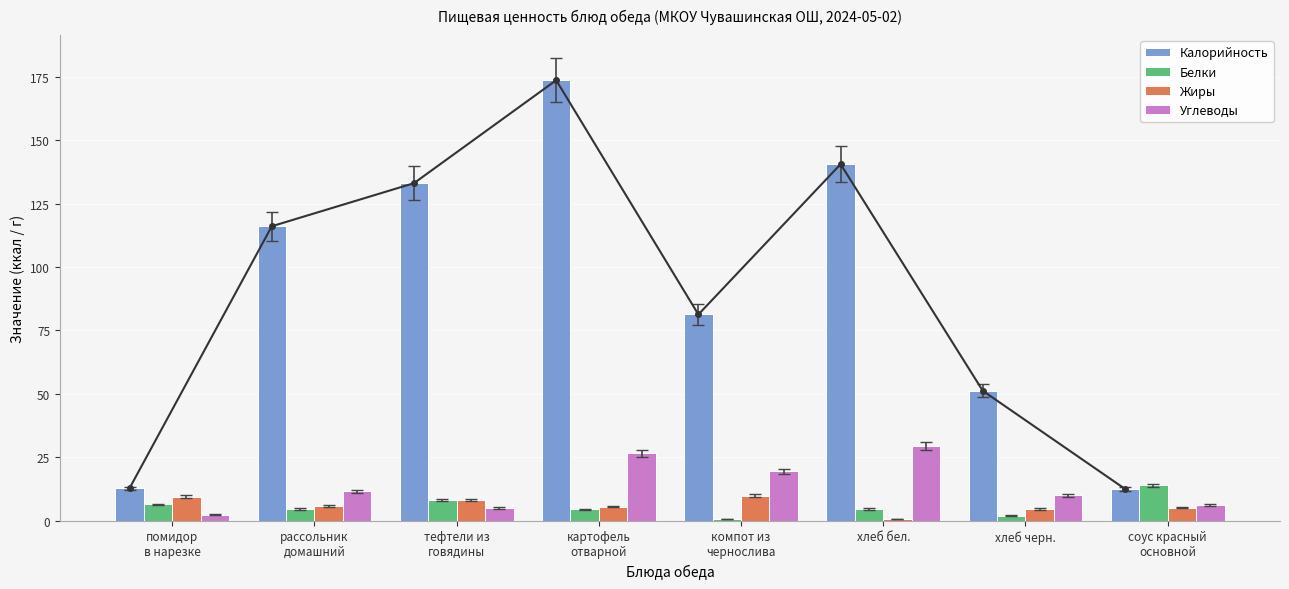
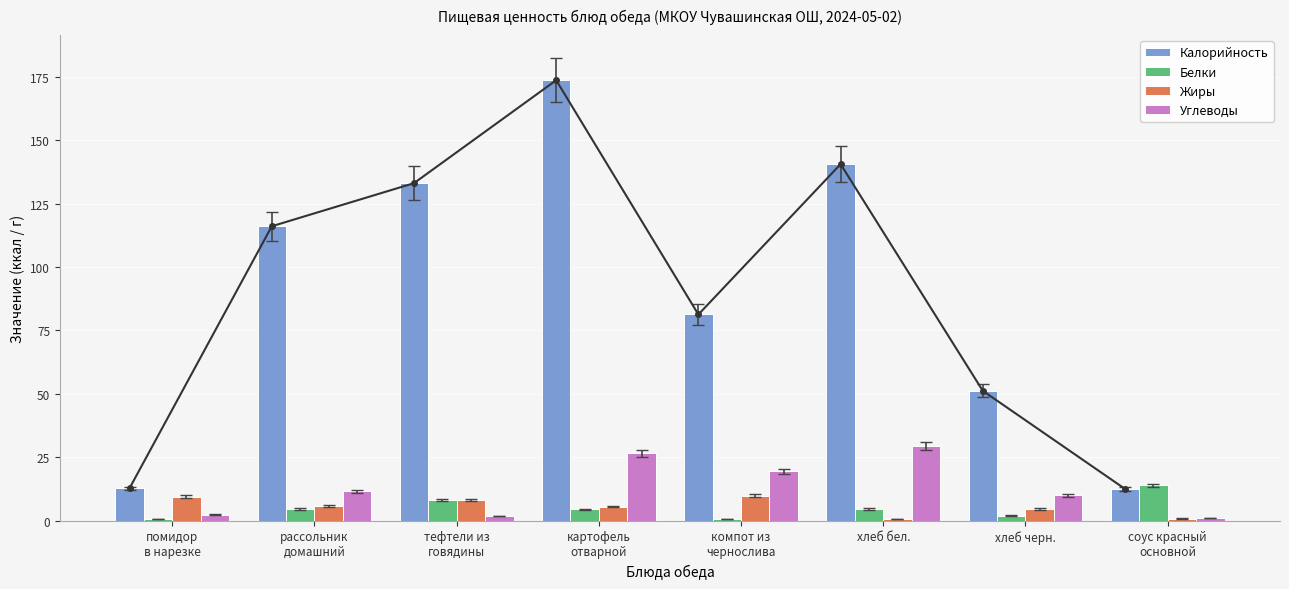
  {
    "Калорийность": {
      "помидор в нарезке": 13,
      "рассольник домашний": 116,
      "тефтели из говядины": 133,
      "картофель отварной": 174,
      "компот из чернослива": 81,
      "хлеб бел.": 141,
      "хлеб черн.": 51,
      "соус красный основной": 13
    },
    "Белки": {
-     "помидор в нарезке": 6,
+     "помидор в нарезке": 1,
      "рассольник домашний": 5,
      "тефтели из говядины": 8,
      "картофель отварной": 5,
      "хлеб бел.": 5,
      "хлеб черн.": 2,
      "соус красный основной": 14
    },
    "Жиры": {
      "помидор в нарезке": 10,
      "рассольник домашний": 6,
      "тефтели из говядины": 8,
      "картофель отварной": 6,
      "компот из чернослива": 10,
      "хлеб черн.": 5,
-     "соус красный основной": 5
+     "соус красный основной": 1
    },
    "Углеводы": {
      "помидор в нарезке": 2,
      "рассольник домашний": 12,
-     "тефтели из говядины": 5,
+     "тефтели из говядины": 2,
      "картофель отварной": 27,
      "компот из чернослива": 19,
      "хлеб бел.": 30,
      "хлеб черн.": 10,
-     "соус красный основной": 6
+     "соус красный основной": 1
    }
  }
